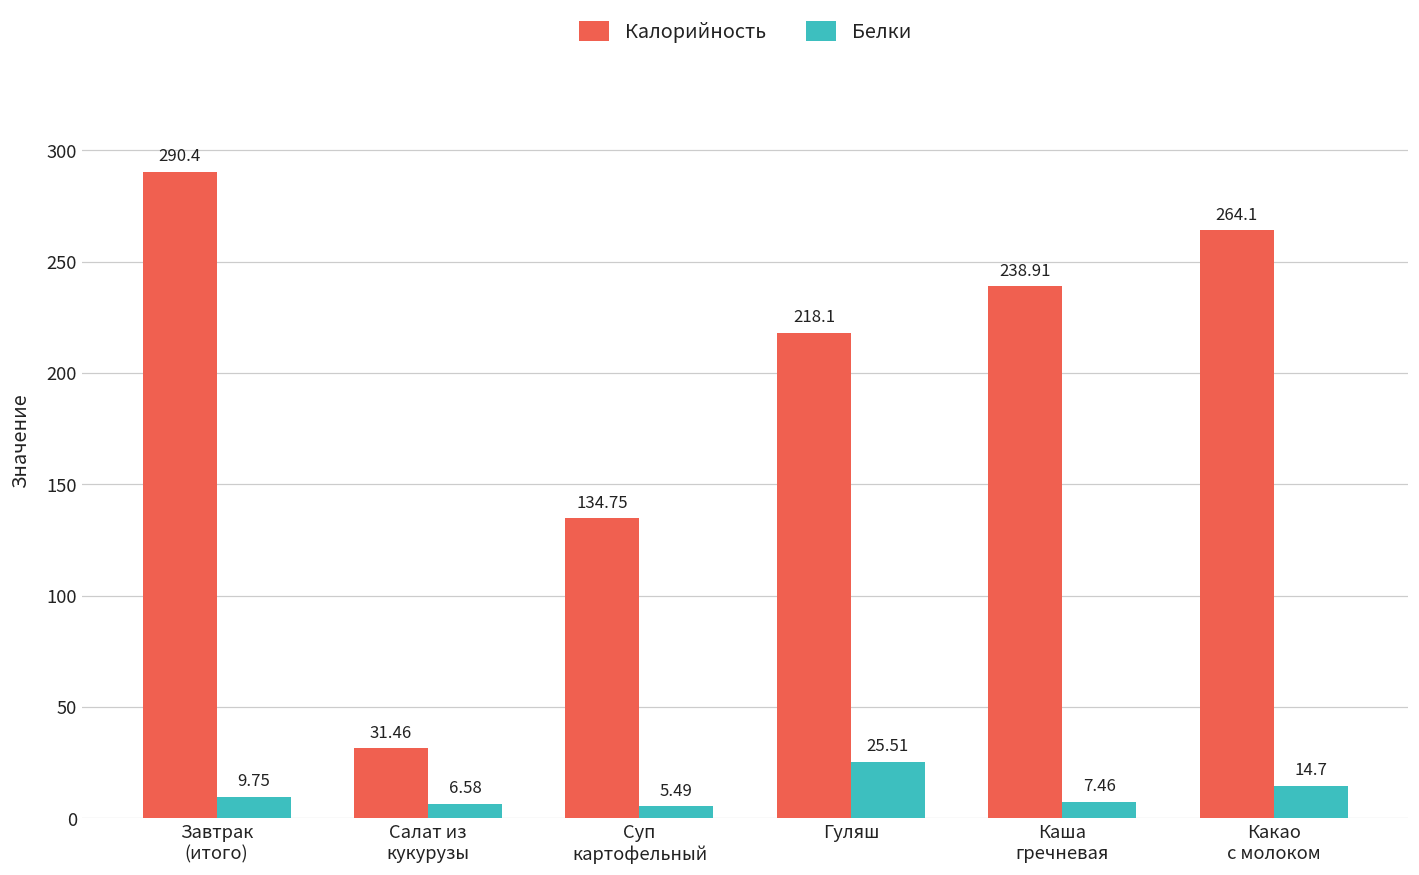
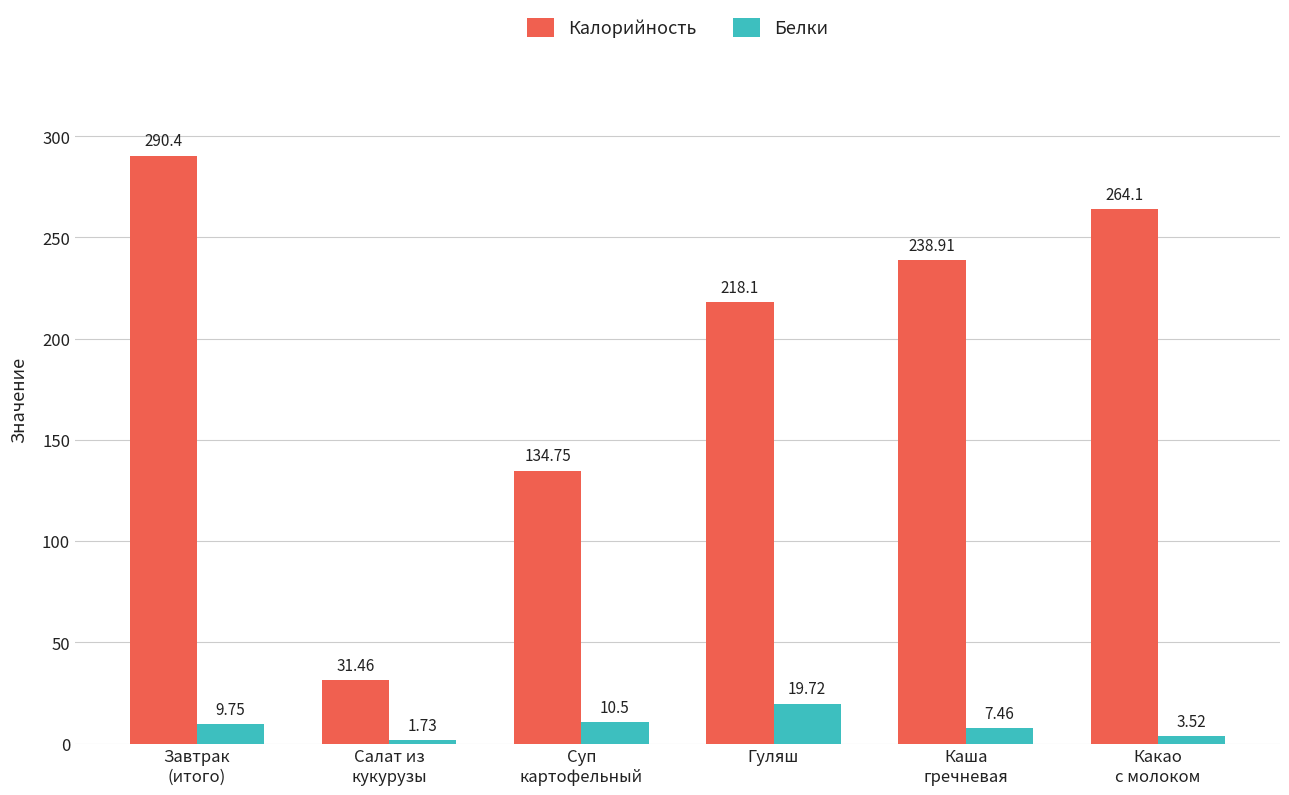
  {
    "Калорийность": {
      "Завтрак (итого)": 290.4,
      "Салат из кукурузы": 31.46,
      "Суп картофельный": 134.75,
      "Гуляш": 218.1,
      "Каша гречневая": 238.91,
      "Какао с молоком": 264.1
    },
    "Белки": {
      "Завтрак (итого)": 9.75,
-     "Салат из кукурузы": 6.58,
-     "Суп картофельный": 5.49,
-     "Гуляш": 25.51,
+     "Салат из кукурузы": 1.73,
+     "Суп картофельный": 10.5,
+     "Гуляш": 19.72,
      "Каша гречневая": 7.46,
-     "Какао с молоком": 14.7
+     "Какао с молоком": 3.52
    }
  }
